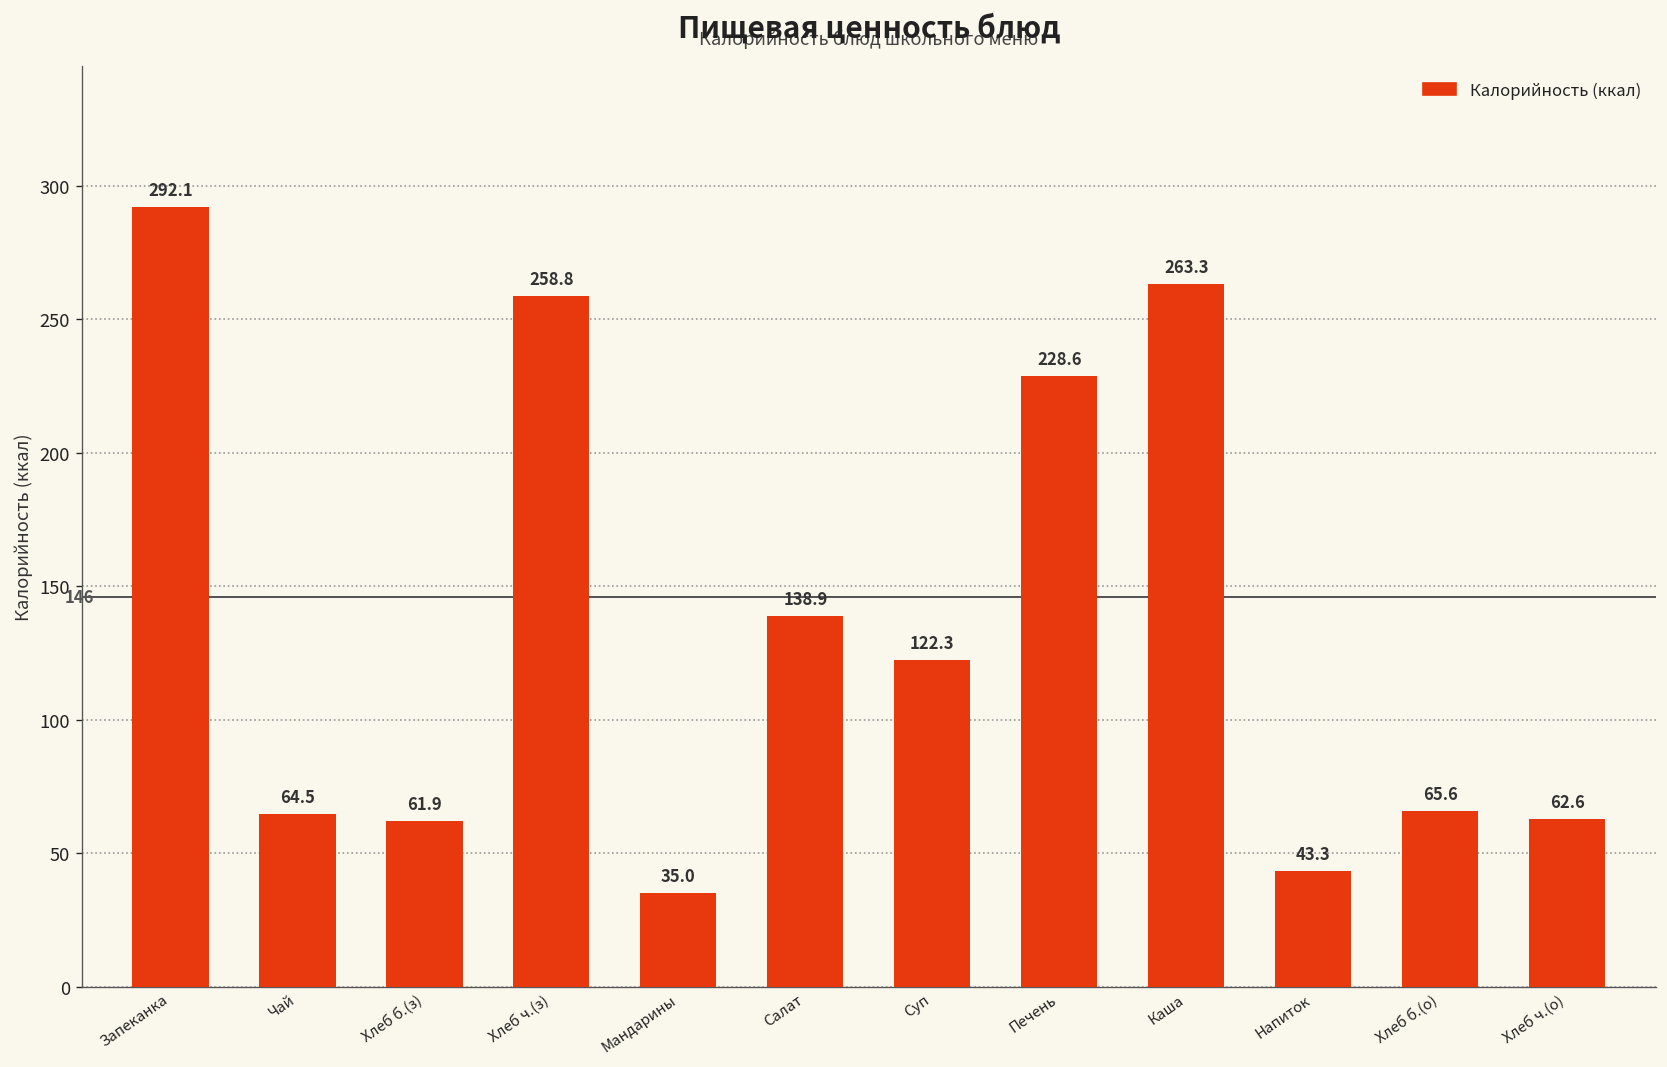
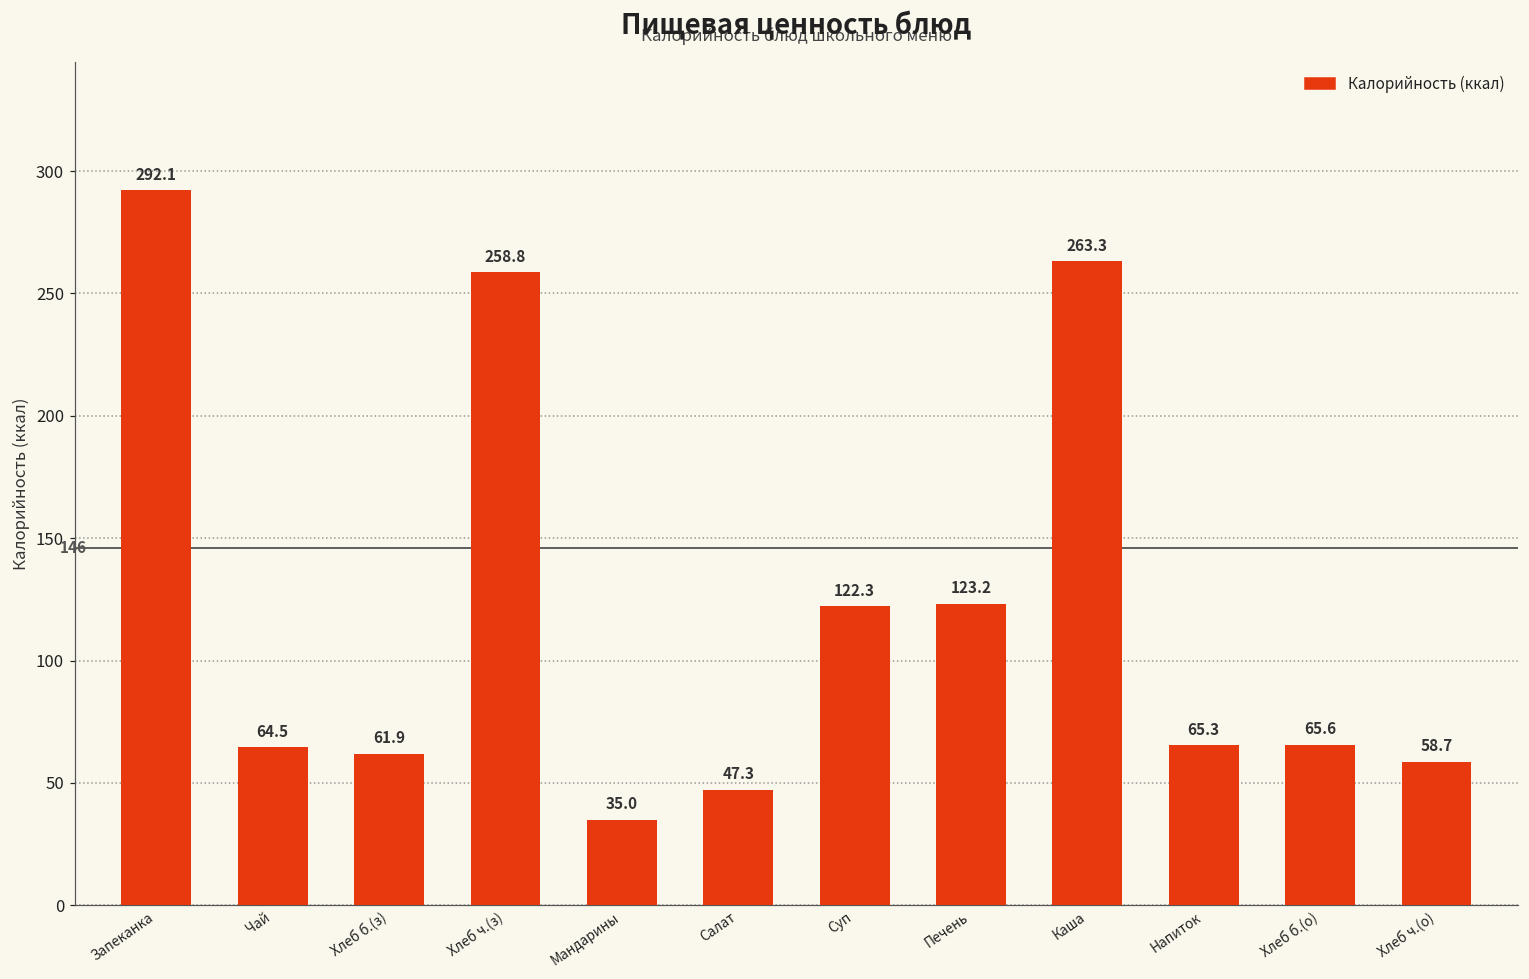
  {
    "Запеканка": 292.1,
    "Чай": 64.5,
    "Хлеб б.(з)": 61.9,
    "Хлеб ч.(з)": 258.8,
    "Мандарины": 35.0,
-   "Салат": 138.9,
+   "Салат": 47.3,
    "Суп": 122.3,
-   "Печень": 228.6,
+   "Печень": 123.2,
    "Каша": 263.3,
-   "Напиток": 43.3,
+   "Напиток": 65.3,
    "Хлеб б.(о)": 65.6,
-   "Хлеб ч.(о)": 62.6
+   "Хлеб ч.(о)": 58.7
  }
